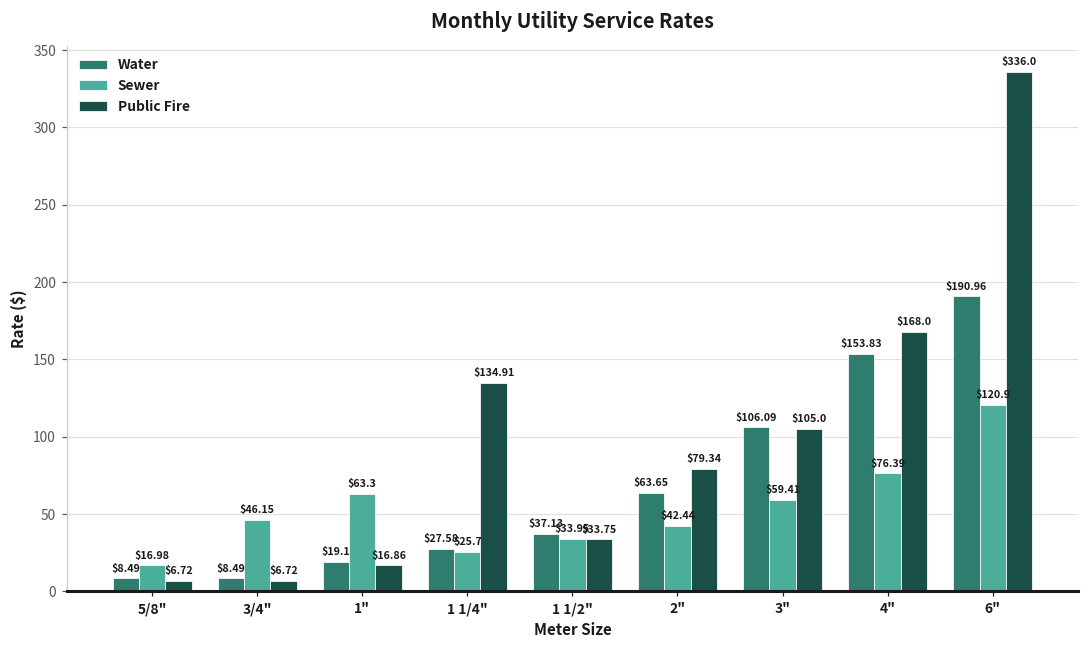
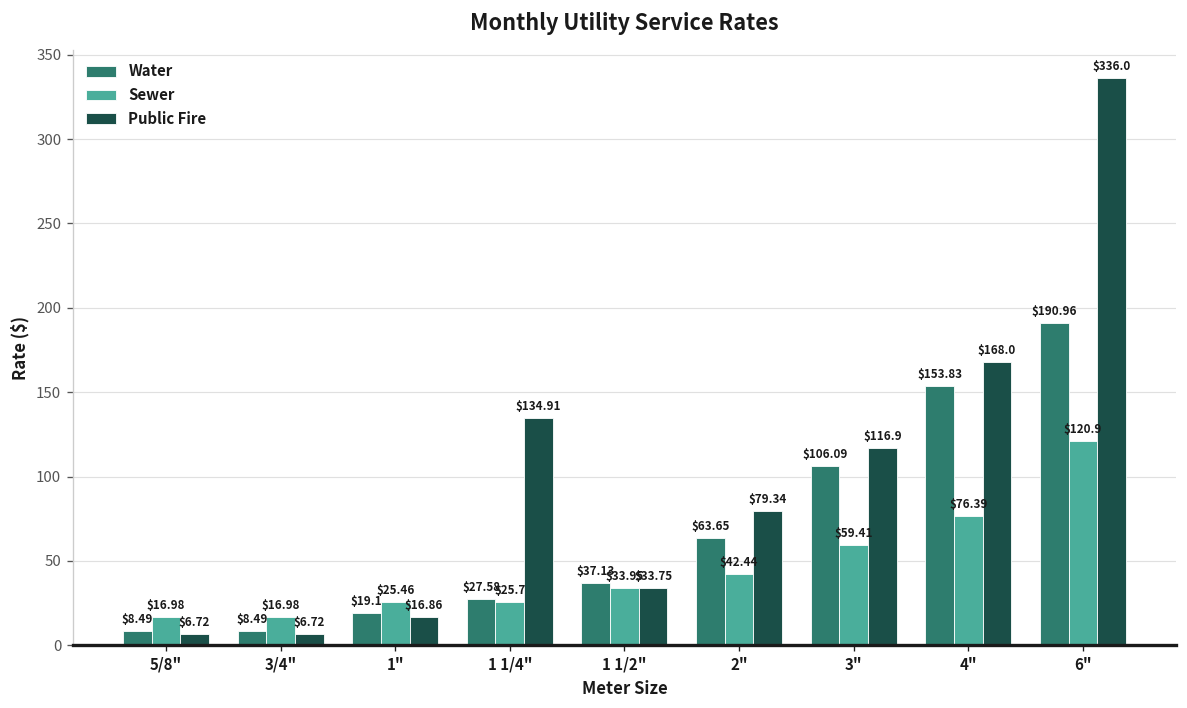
  {
    "Water": {
      "5/8\"": "$8.49",
      "3/4\"": "$8.49",
      "1\"": "$19.1",
      "1 1/4\"": "$27.58",
      "1 1/2\"": "$37.13",
      "2\"": "$63.65",
      "3\"": "$106.09",
      "4\"": "$153.83",
      "6\"": "$190.96"
    },
    "Sewer": {
      "5/8\"": "$16.98",
-     "3/4\"": "$46.15",
-     "1\"": "$63.3",
+     "3/4\"": "$16.98",
+     "1\"": "$25.46",
      "1 1/4\"": "$25.7",
      "2\"": "$42.44",
      "3\"": "$59.41",
      "4\"": "$76.39",
      "6\"": "$120.9"
    },
    "Public Fire": {
      "5/8\"": "$6.72",
      "3/4\"": "$6.72",
      "1\"": "$16.86",
      "1 1/4\"": "$134.91",
      "2\"": "$79.34",
-     "3\"": "$105.0",
+     "3\"": "$116.9",
      "4\"": "$168.0",
      "6\"": "$336.0"
    }
  }
